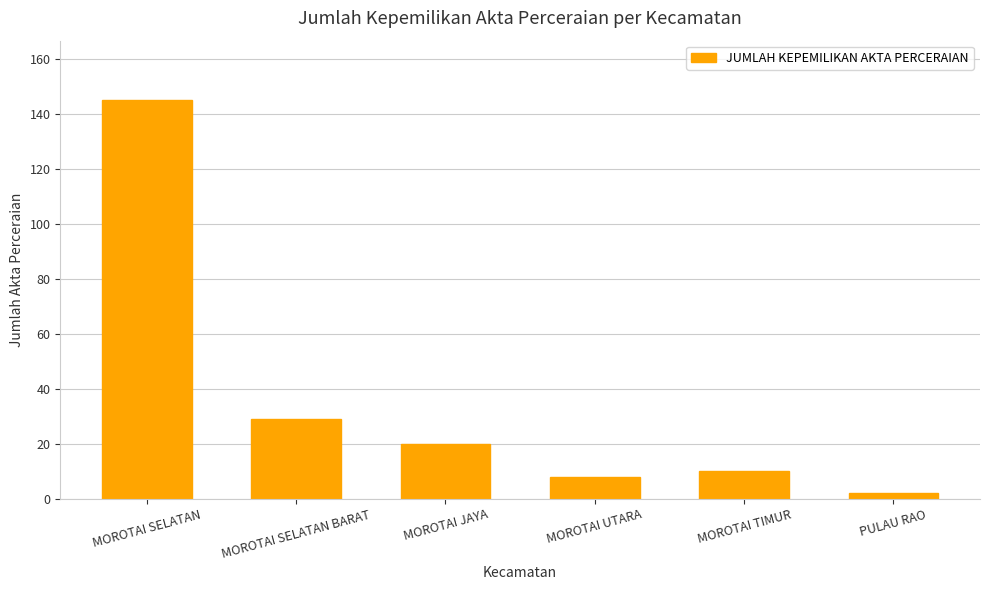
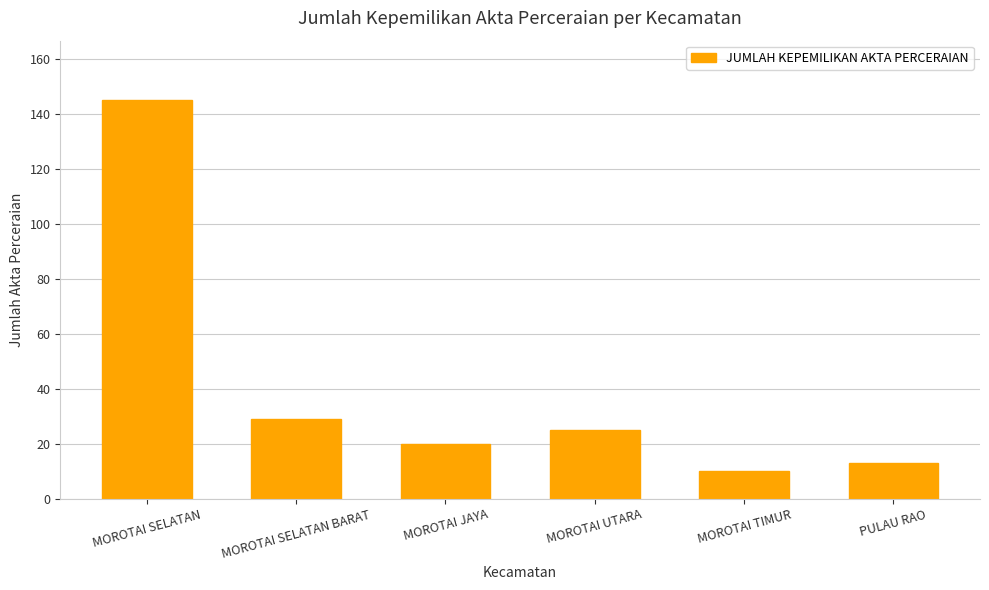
  {
    "MOROTAI SELATAN": 145,
    "MOROTAI SELATAN BARAT": 29,
    "MOROTAI JAYA": 20,
-   "MOROTAI UTARA": 8,
+   "MOROTAI UTARA": 25,
    "MOROTAI TIMUR": 10,
-   "PULAU RAO": 2
+   "PULAU RAO": 13
  }
